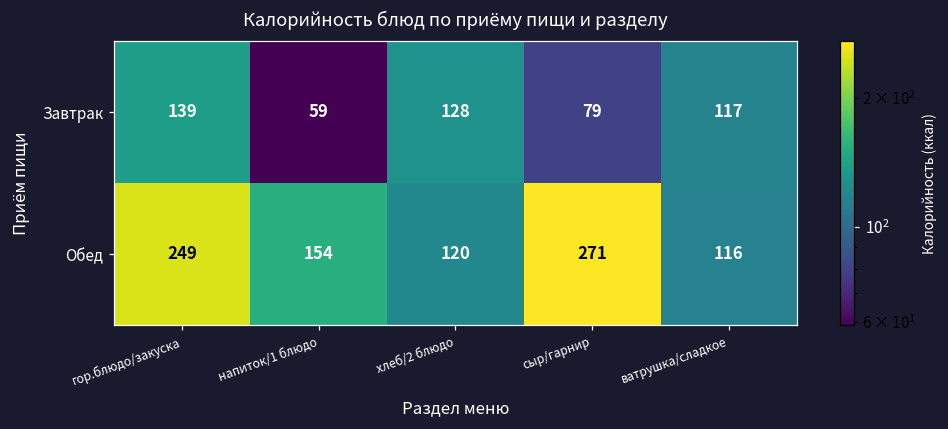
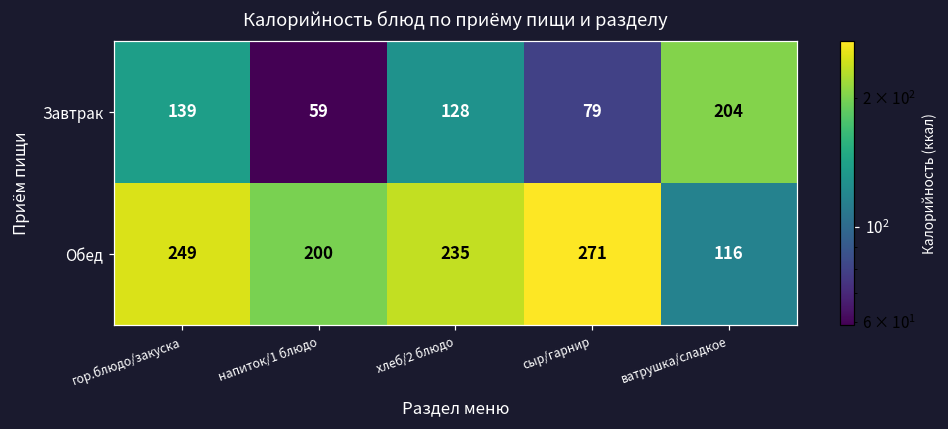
  {
    "Завтрак": {
      "гор.блюдо/закуска": 139,
      "напиток/1 блюдо": 59,
      "хлеб/2 блюдо": 128,
      "сыр/гарнир": 79,
-     "ватрушка/сладкое": 117
+     "ватрушка/сладкое": 204
    },
    "Обед": {
      "гор.блюдо/закуска": 249,
-     "напиток/1 блюдо": 154,
-     "хлеб/2 блюдо": 120,
+     "напиток/1 блюдо": 200,
+     "хлеб/2 блюдо": 235,
      "сыр/гарнир": 271,
      "ватрушка/сладкое": 116
    }
  }
